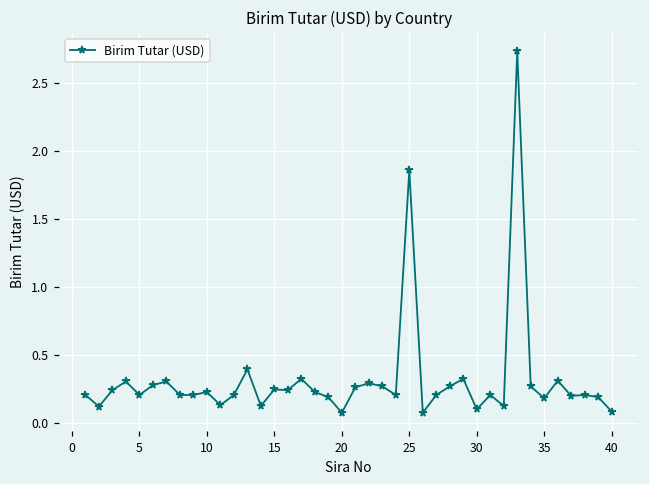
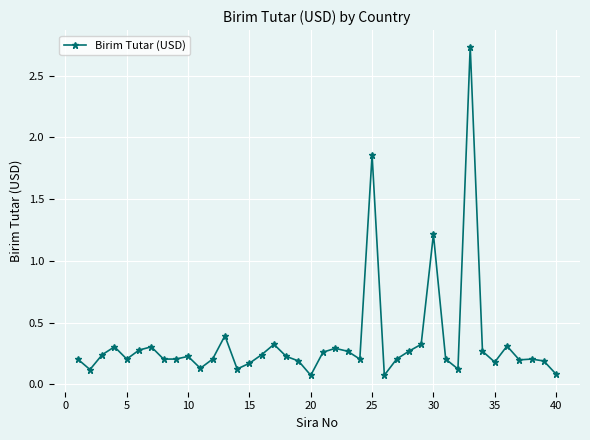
  {
    "5": 0.21,
    "10": 0.23,
-   "15": 0.25,
+   "15": 0.17,
    "20": 0.07,
    "25": 1.86,
-   "30": 0.10,
+   "30": 1.22,
    "35": 0.18,
    "40": 0.08
  }
